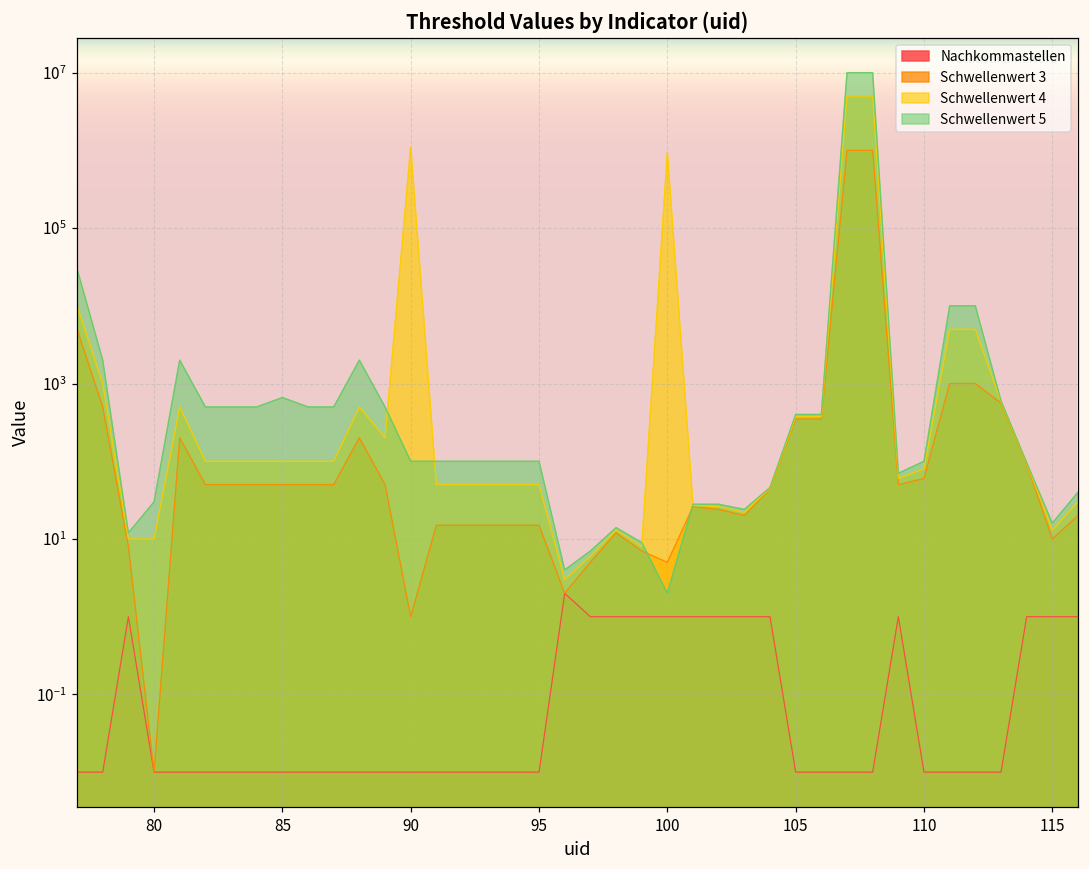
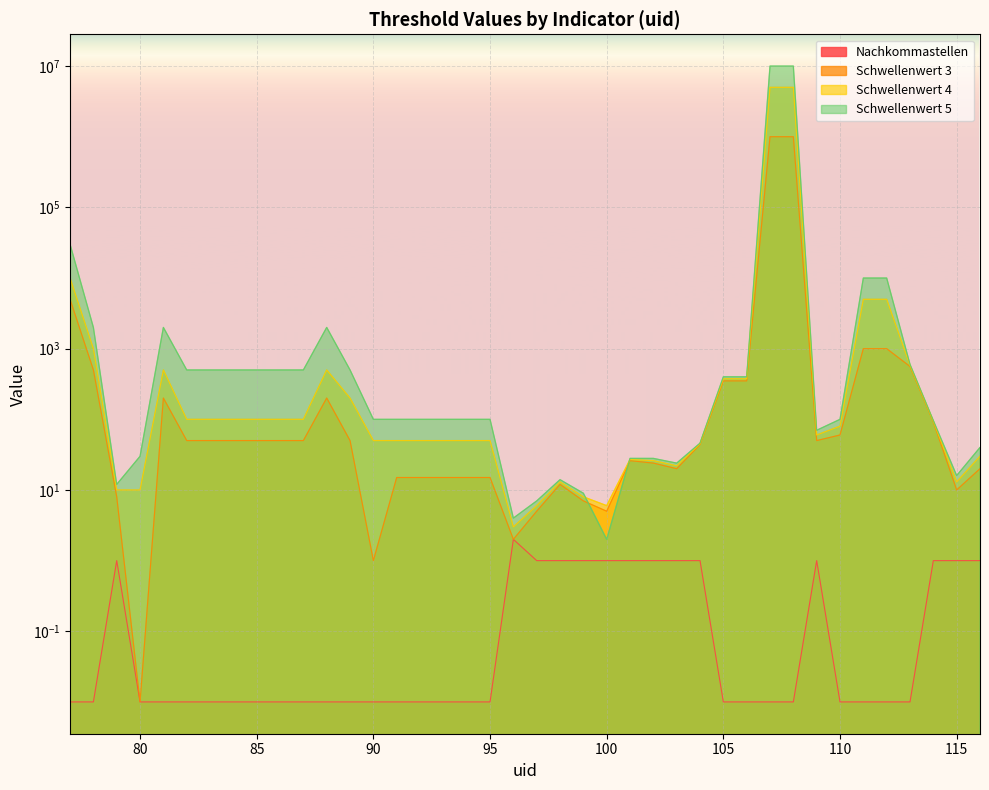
  {
    "Nachkommastellen": {
      "85": 0.010,
      "90": 0.010,
      "95": 0.010,
      "100": 1,
      "105": 0.010,
      "110": 0.010,
      "115": 1
    },
    "Schwellenwert 3": {
      "85": 50,
      "90": 1,
      "95": 15,
      "100": 5,
      "110": 60,
      "115": 10
    },
    "Schwellenwert 4": {
      "80": 10,
      "85": 100,
-     "90": 1100000,
+     "90": 50,
      "95": 50,
-     "100": 900000,
+     "100": 6,
      "110": 80,
      "115": 13
    },
    "Schwellenwert 5": {
      "80": 30,
-     "85": 700,
+     "85": 500,
      "90": 100,
      "95": 100,
      "100": 2,
      "110": 100,
      "115": 16
    }
  }
